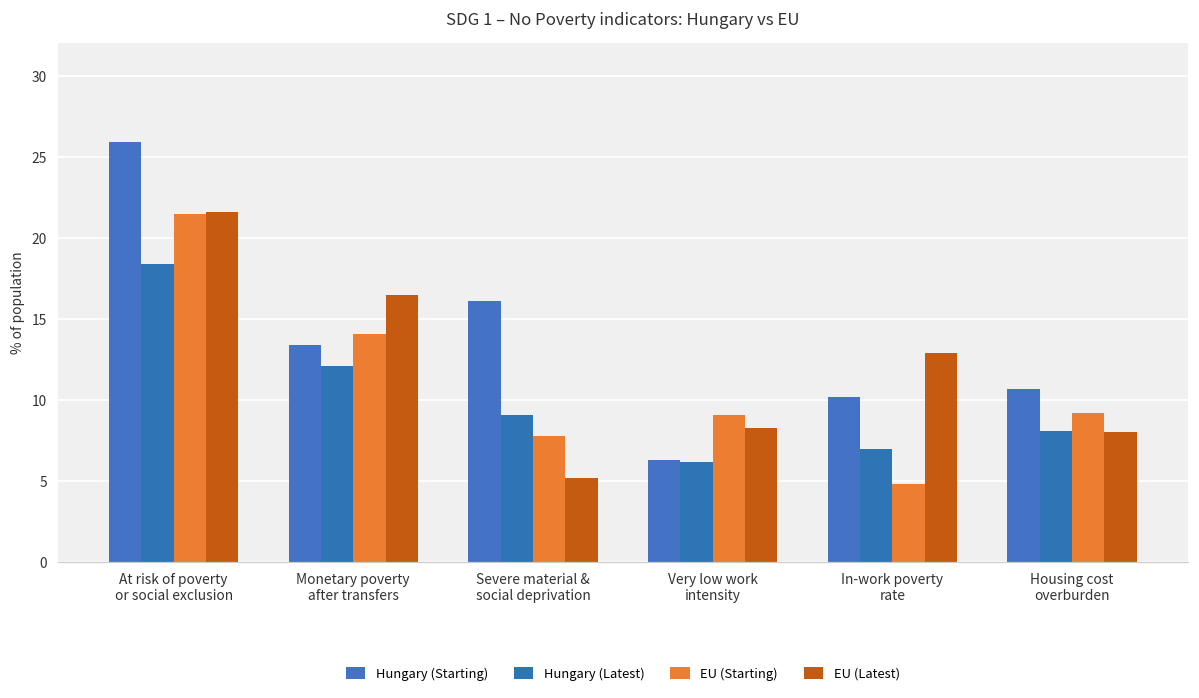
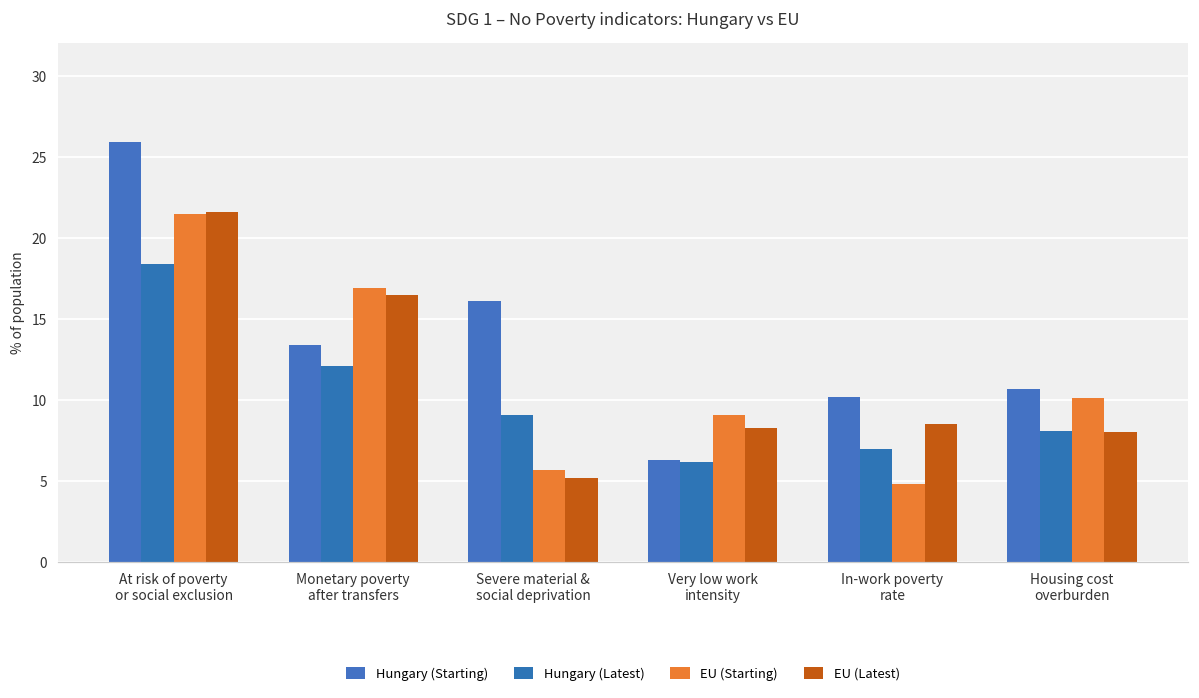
  {
    "EU (Starting)": {
      "At risk of poverty or social exclusion": 21.5,
-     "Monetary poverty after transfers": 14.1,
-     "Severe material & social deprivation": 7.8,
+     "Monetary poverty after transfers": 16.9,
+     "Severe material & social deprivation": 5.7,
      "Very low work intensity": 9.1,
      "In-work poverty rate": 4.8,
-     "Housing cost overburden": 9.2
+     "Housing cost overburden": 10.1
    },
    "EU (Latest)": {
      "At risk of poverty or social exclusion": 21.6,
      "Monetary poverty after transfers": 16.5,
      "Severe material & social deprivation": 5.2,
      "Very low work intensity": 8.3,
-     "In-work poverty rate": 12.9,
+     "In-work poverty rate": 8.5,
      "Housing cost overburden": 8.0
    }
  }
